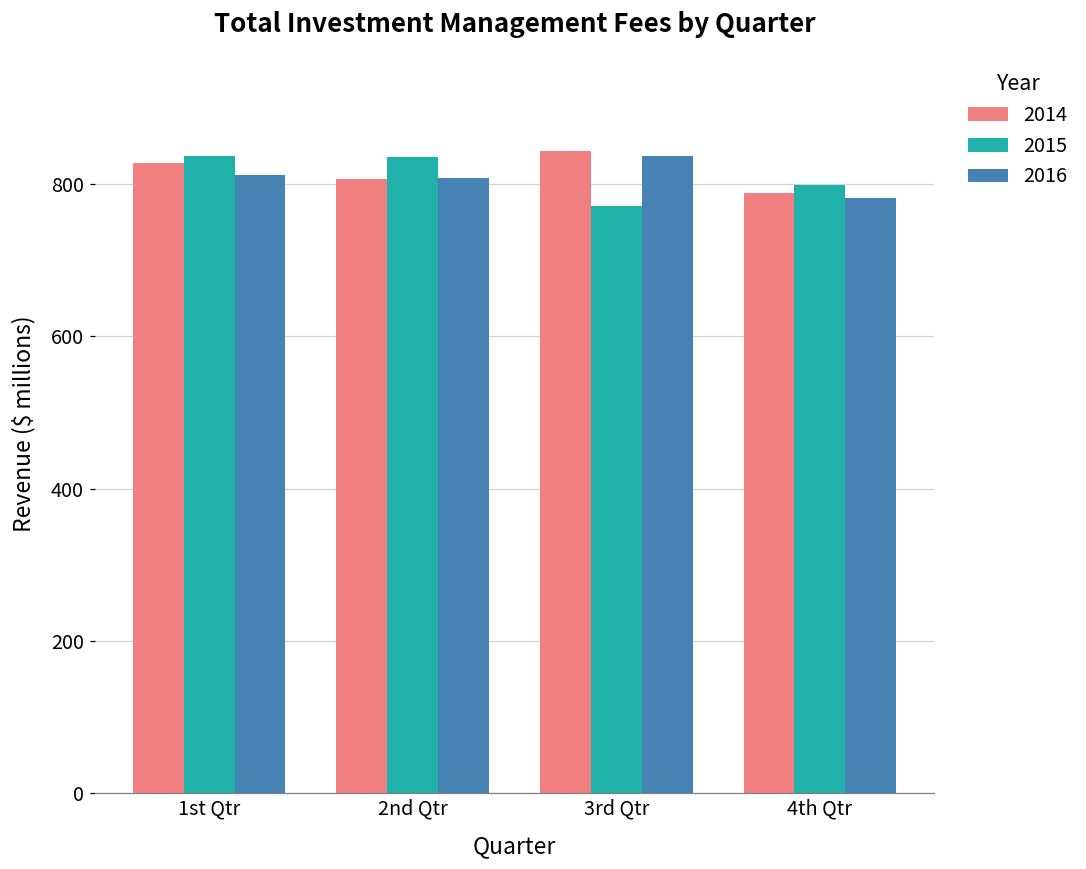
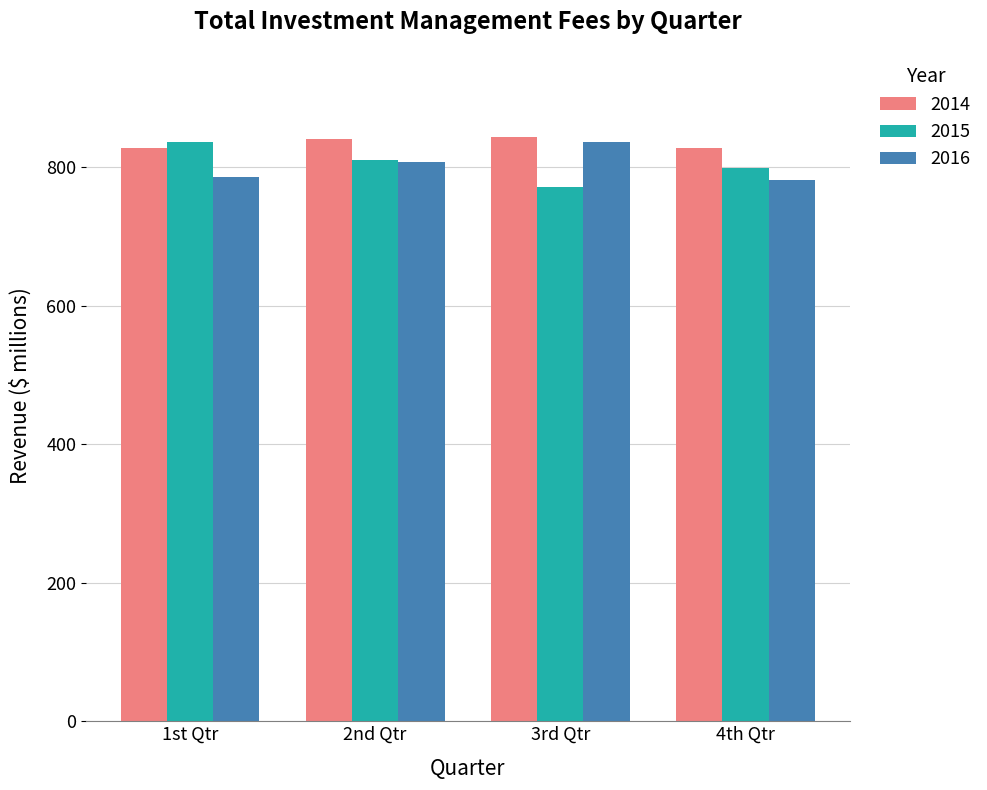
  {
    "2014": {
      "1st Qtr": 830,
-     "2nd Qtr": 810,
+     "2nd Qtr": 840,
      "3rd Qtr": 840,
-     "4th Qtr": 790
+     "4th Qtr": 830
    },
    "2015": {
      "1st Qtr": 840,
-     "2nd Qtr": 840,
+     "2nd Qtr": 810,
      "3rd Qtr": 770,
      "4th Qtr": 800
    },
    "2016": {
-     "1st Qtr": 810,
+     "1st Qtr": 790,
      "2nd Qtr": 810,
      "3rd Qtr": 840,
      "4th Qtr": 780
    }
  }
